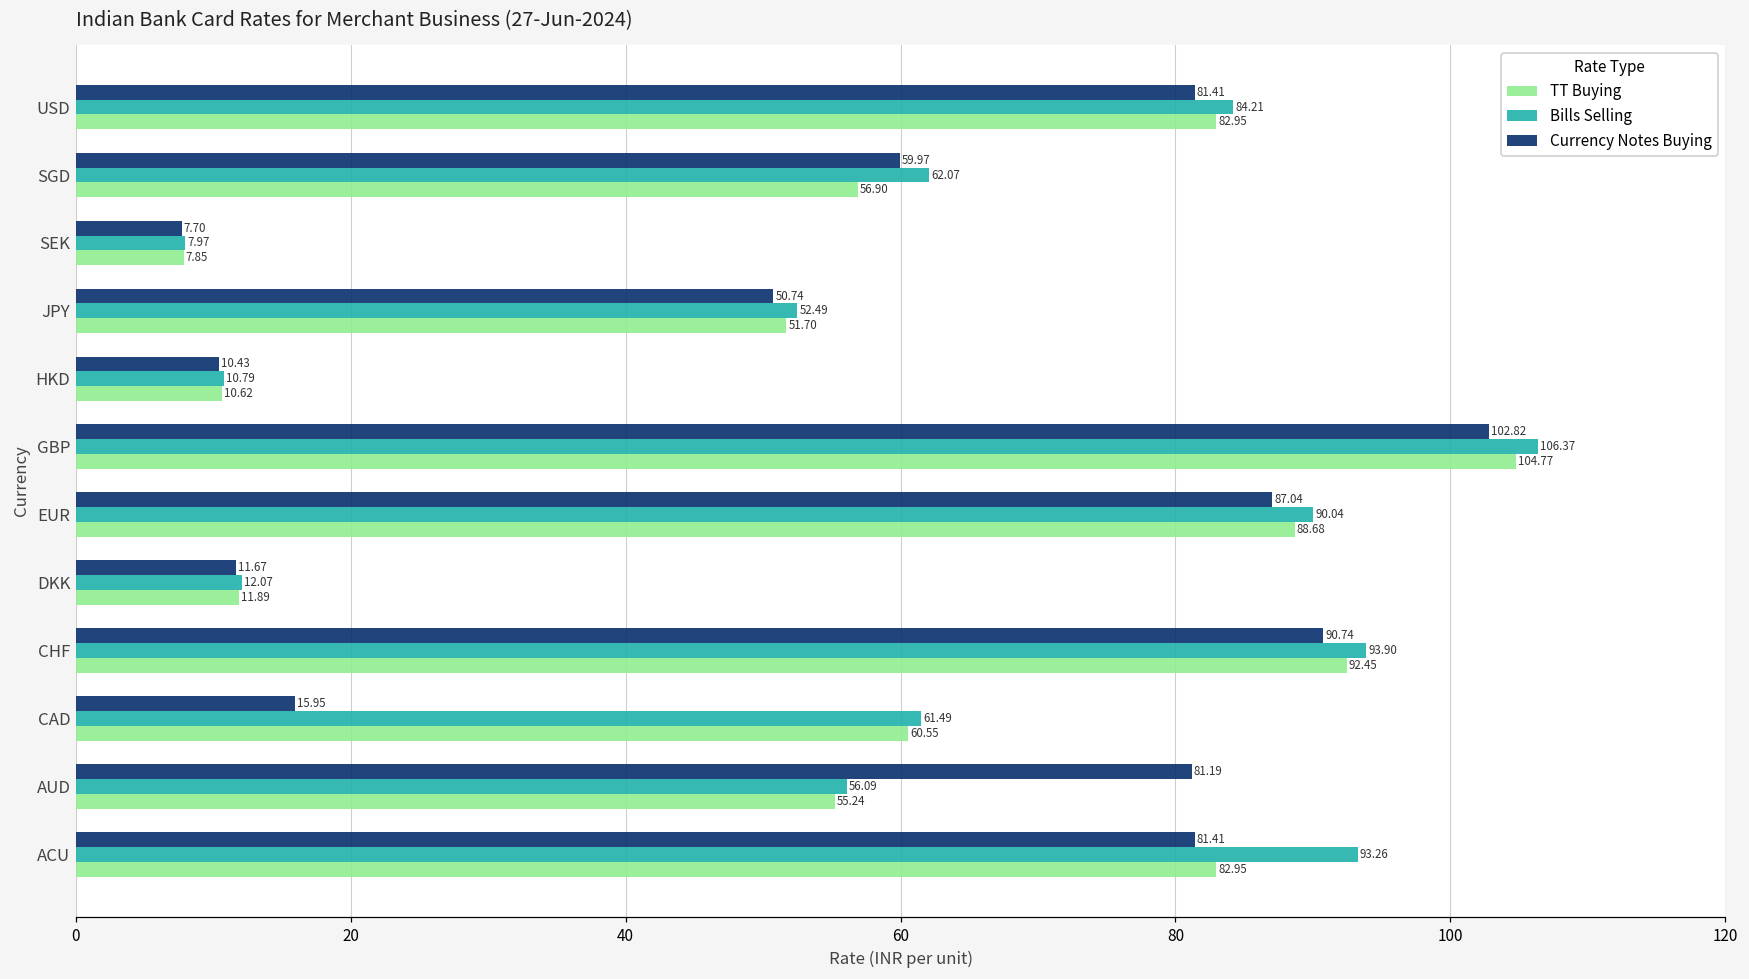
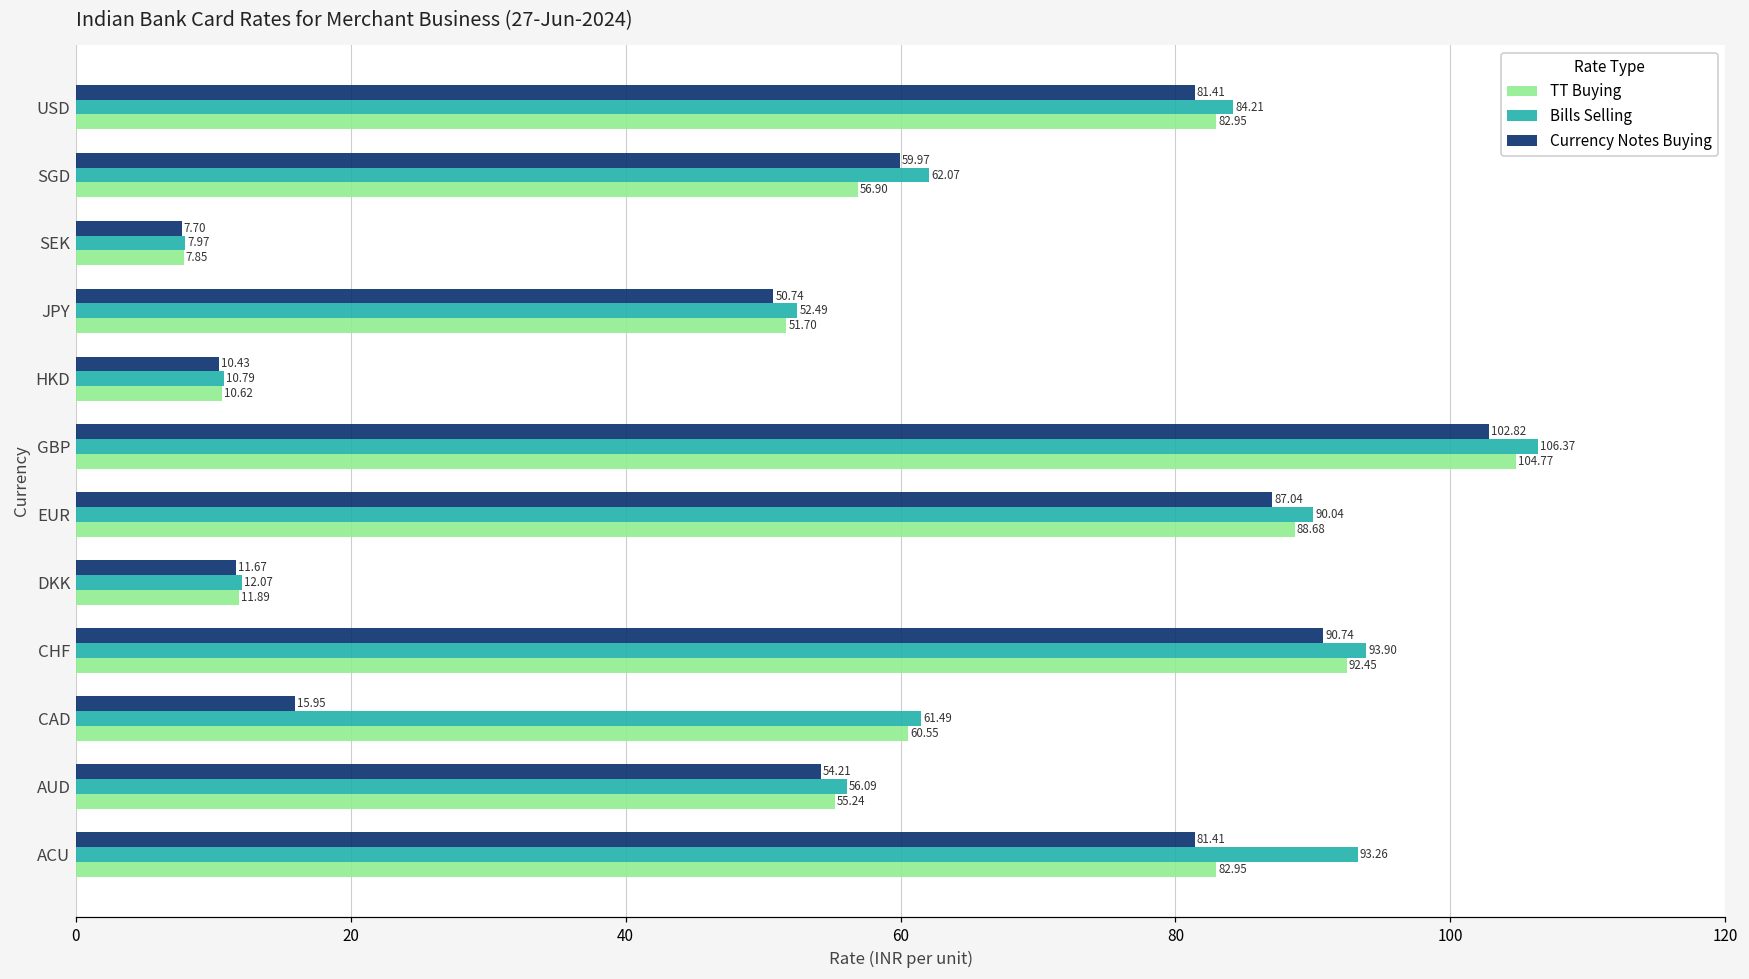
  {
    "TT Buying": {
      "USD": 82.95,
      "SGD": 56.90,
      "SEK": 7.85,
      "JPY": 51.70,
      "HKD": 10.62,
      "GBP": 104.77,
      "EUR": 88.68,
      "DKK": 11.89,
      "CHF": 92.45,
      "CAD": 60.55,
      "AUD": 55.24,
      "ACU": 82.95
    },
    "Bills Selling": {
      "USD": 84.21,
      "SGD": 62.07,
      "SEK": 7.97,
      "JPY": 52.49,
      "HKD": 10.79,
      "GBP": 106.37,
      "EUR": 90.04,
      "DKK": 12.07,
      "CHF": 93.90,
      "CAD": 61.49,
      "AUD": 56.09,
      "ACU": 93.26
    },
    "Currency Notes Buying": {
      "USD": 81.41,
      "SGD": 59.97,
      "SEK": 7.70,
      "JPY": 50.74,
      "HKD": 10.43,
      "GBP": 102.82,
      "EUR": 87.04,
      "DKK": 11.67,
      "CHF": 90.74,
      "CAD": 15.95,
-     "AUD": 81.19,
+     "AUD": 54.21,
      "ACU": 81.41
    }
  }
